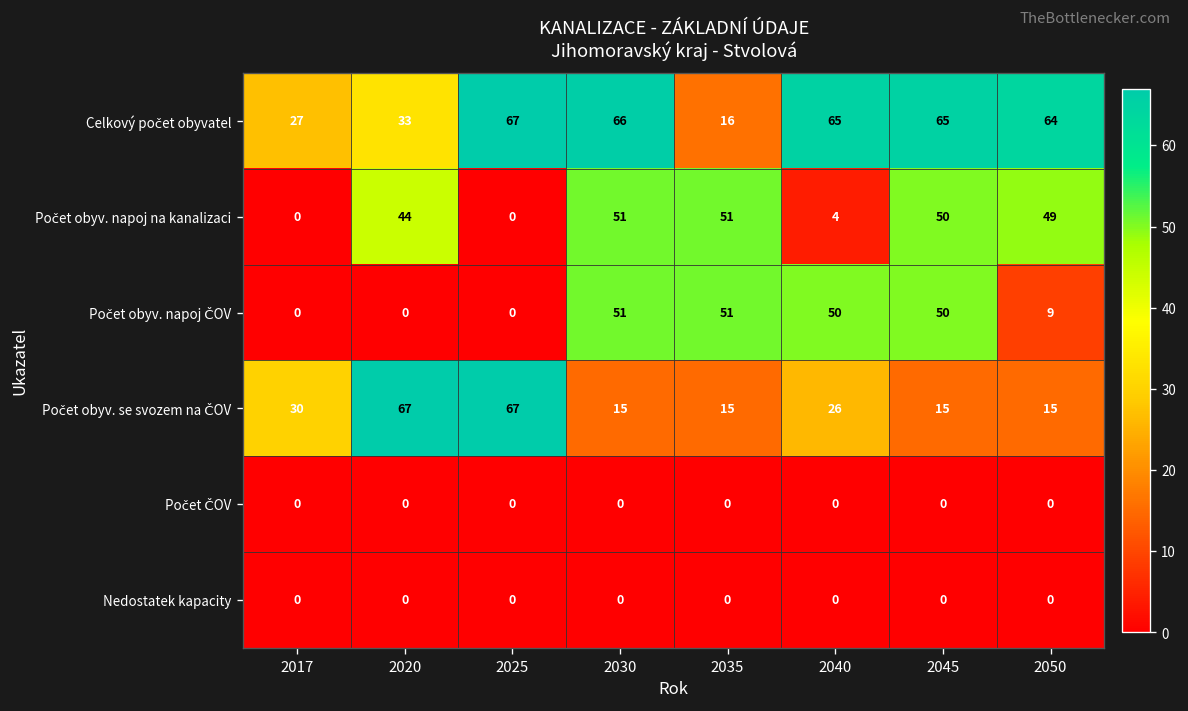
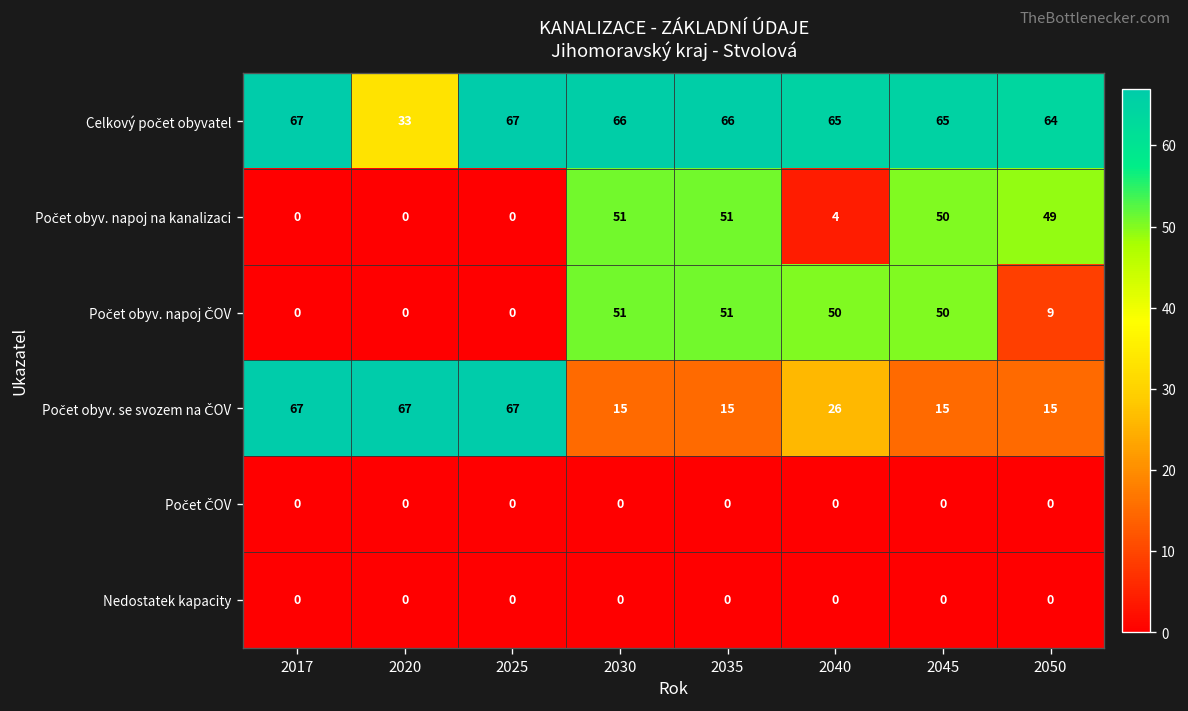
  {
    "Celkový počet obyvatel": {
-     "2017": 27,
+     "2017": 67,
      "2020": 33,
      "2025": 67,
      "2030": 66,
-     "2035": 16,
+     "2035": 66,
      "2040": 65,
      "2045": 65,
      "2050": 64
    },
    "Počet obyv. napoj na kanalizaci": {
      "2017": 0,
-     "2020": 44,
+     "2020": 0,
      "2025": 0,
      "2030": 51,
      "2035": 51,
      "2040": 4,
      "2045": 50,
      "2050": 49
    },
    "Počet obyv. napoj ČOV": {
      "2017": 0,
      "2020": 0,
      "2025": 0,
      "2030": 51,
      "2035": 51,
      "2040": 50,
      "2045": 50,
      "2050": 9
    },
    "Počet obyv. se svozem na ČOV": {
-     "2017": 30,
+     "2017": 67,
      "2020": 67,
      "2025": 67,
      "2030": 15,
      "2035": 15,
      "2040": 26,
      "2045": 15,
      "2050": 15
    },
    "Počet ČOV": {
      "2017": 0,
      "2020": 0,
      "2025": 0,
      "2030": 0,
      "2035": 0,
      "2040": 0,
      "2045": 0,
      "2050": 0
    },
    "Nedostatek kapacity": {
      "2017": 0,
      "2020": 0,
      "2025": 0,
      "2030": 0,
      "2035": 0,
      "2040": 0,
      "2045": 0,
      "2050": 0
    }
  }
